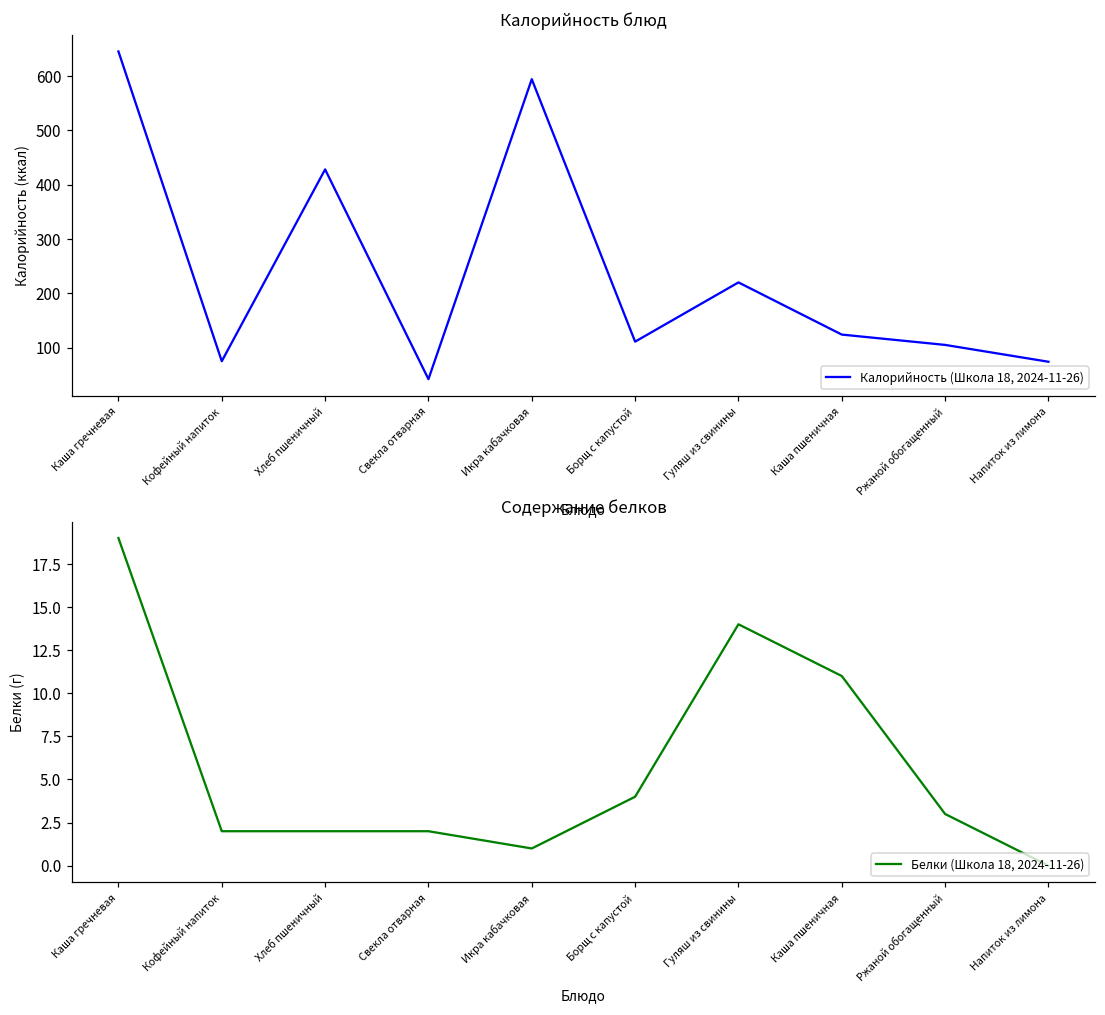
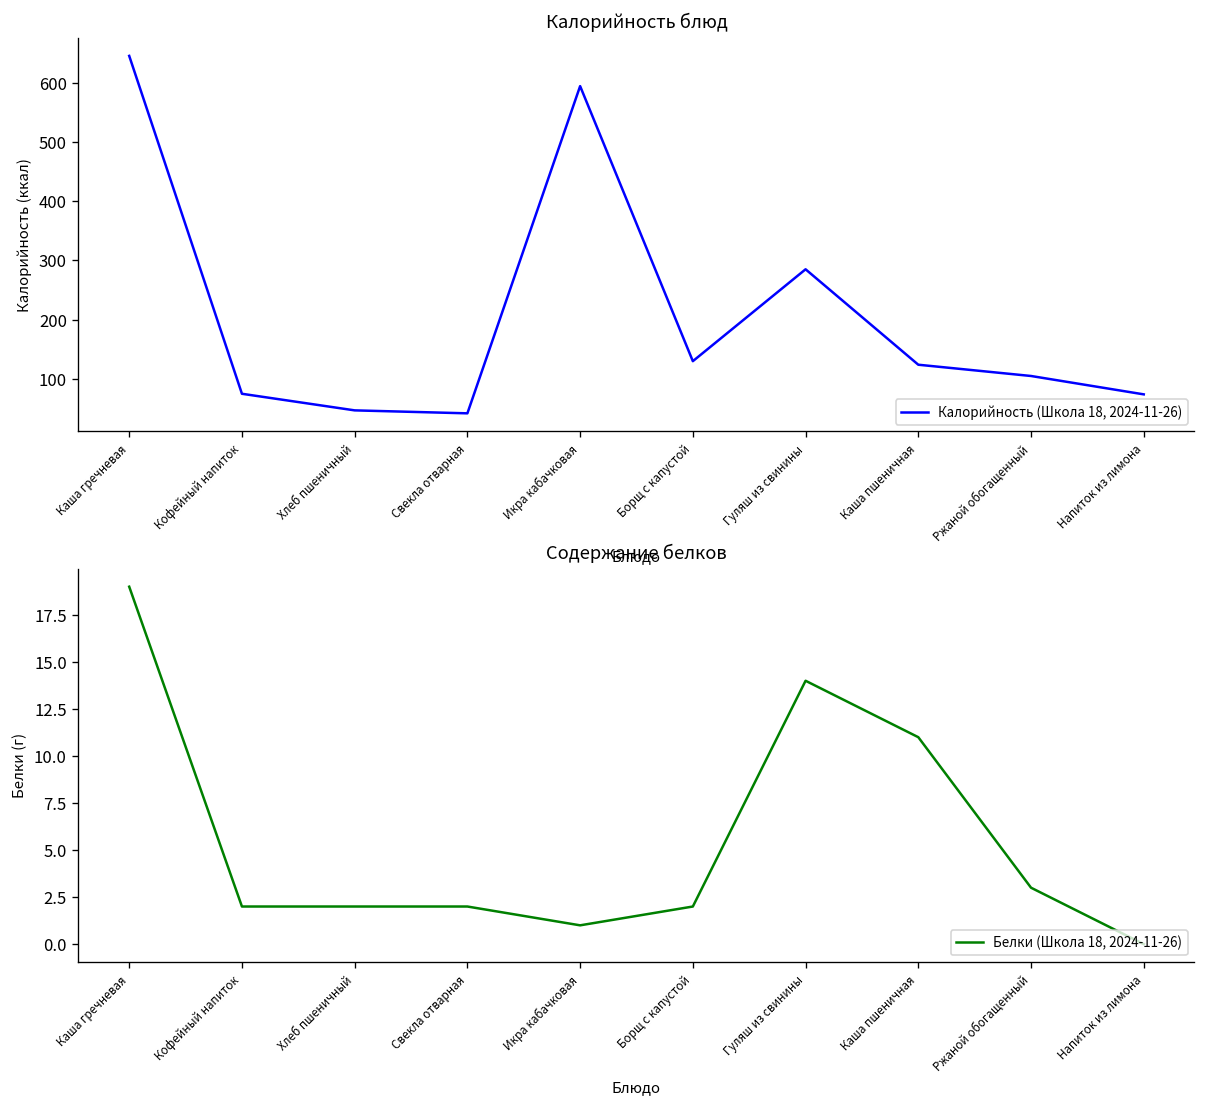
  {
    "Калорийность блюд": {
      "Каша гречневая": 650,
      "Кофейный напиток": 80,
-     "Хлеб пшеничный": 430,
+     "Хлеб пшеничный": 50,
      "Свекла отварная": 40,
      "Икра кабачковая": 590,
-     "Борщ с капустой": 110,
-     "Гуляш из свинины": 220,
+     "Борщ с капустой": 130,
+     "Гуляш из свинины": 290,
      "Каша пшеничная": 120,
      "Ржаной обогащенный": 110,
      "Напиток из лимона": 70
    },
    "Содержание белков": {
      "Каша гречневая": 19,
      "Кофейный напиток": 2,
      "Хлеб пшеничный": 2,
      "Свекла отварная": 2,
      "Икра кабачковая": 1,
-     "Борщ с капустой": 4,
+     "Борщ с капустой": 2,
      "Гуляш из свинины": 14,
      "Каша пшеничная": 11,
      "Ржаной обогащенный": 3
    }
  }
